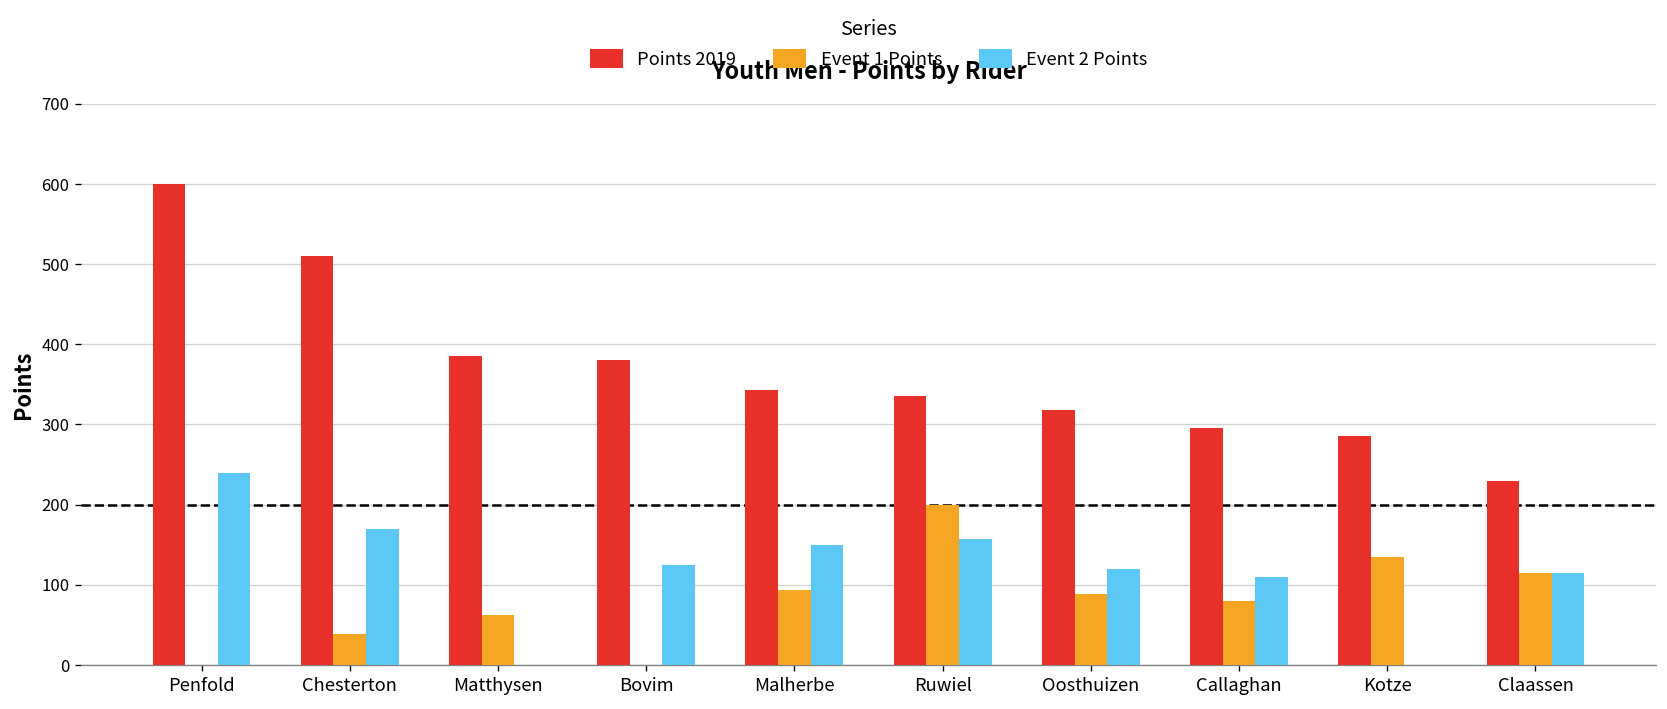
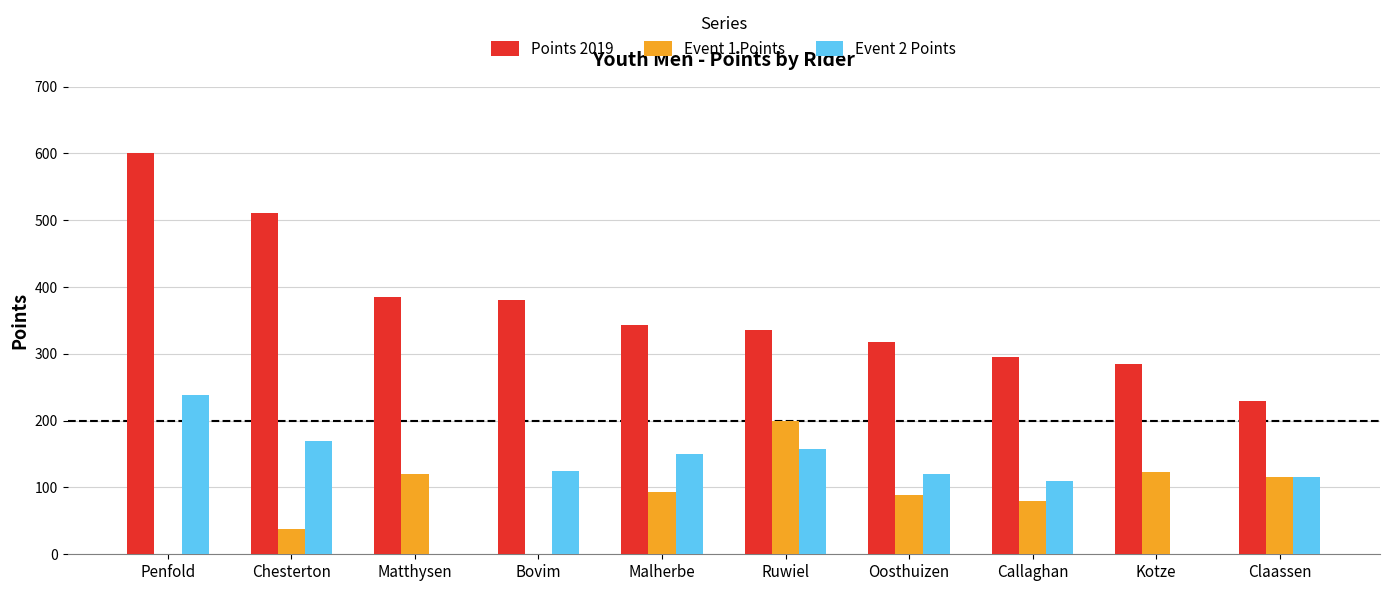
  {
    "Points 2019": {
      "Penfold": 600,
      "Chesterton": 510,
      "Matthysen": 390,
      "Bovim": 380,
      "Malherbe": 340,
      "Ruwiel": 340,
      "Oosthuizen": 320,
      "Callaghan": 300,
      "Kotze": 290,
      "Claassen": 230
    },
    "Event 1 Points": {
      "Penfold": 0,
      "Chesterton": 40,
-     "Matthysen": 60,
+     "Matthysen": 120,
      "Bovim": 0,
      "Malherbe": 90,
      "Ruwiel": 200,
      "Oosthuizen": 90,
      "Callaghan": 80,
-     "Kotze": 140,
+     "Kotze": 120,
      "Claassen": 120
    },
    "Event 2 Points": {
      "Penfold": 240,
      "Chesterton": 170,
      "Matthysen": 0,
      "Bovim": 130,
      "Malherbe": 150,
      "Ruwiel": 160,
      "Oosthuizen": 120,
      "Callaghan": 110,
      "Kotze": 0,
      "Claassen": 120
    }
  }
